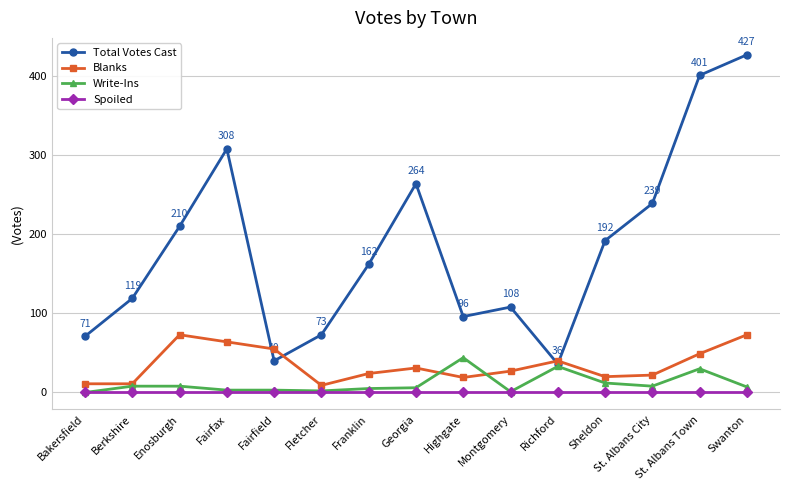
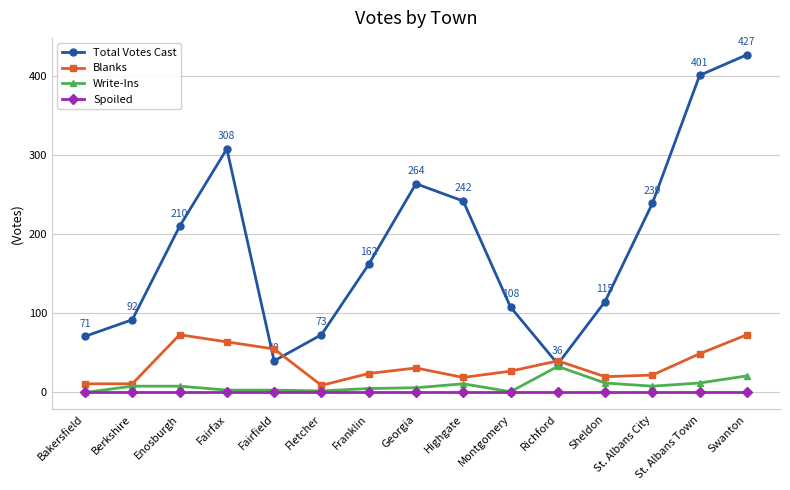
  {
    "Total Votes Cast": {
      "Bakersfield": 71,
-     "Berkshire": 119,
+     "Berkshire": 92,
      "Enosburgh": 210,
      "Fairfax": 308,
      "Fletcher": 73,
      "Franklin": 162,
      "Georgia": 264,
-     "Highgate": 96,
+     "Highgate": 242,
      "Montgomery": 108,
-     "Sheldon": 192,
+     "Sheldon": 115,
      "St. Albans City": 239,
      "St. Albans Town": 401,
      "Swanton": 427
    },
    "Blanks": {
      "Bakersfield": 10,
      "Enosburgh": 70,
      "Fairfax": 60,
      "Fletcher": 10,
      "Franklin": 20,
      "Georgia": 30,
      "Highgate": 20,
      "Montgomery": 30,
      "Sheldon": 20,
      "St. Albans City": 20,
      "St. Albans Town": 50,
      "Swanton": 70
    },
    "Write-Ins": {
      "Enosburgh": 10,
      "Franklin": 10,
      "Georgia": 10,
-     "Highgate": 40,
+     "Highgate": 10,
      "Sheldon": 10,
      "St. Albans City": 10,
-     "St. Albans Town": 30,
-     "Swanton": 10
+     "St. Albans Town": 10,
+     "Swanton": 20
    },
    "Spoiled": {
      "Berkshire": 0,
      "Enosburgh": 0,
      "Franklin": 0,
      "Georgia": 0,
      "Highgate": 0,
      "Richford": 0,
      "Sheldon": 0,
      "St. Albans City": 0,
      "St. Albans Town": 0,
      "Swanton": 0
    }
  }
